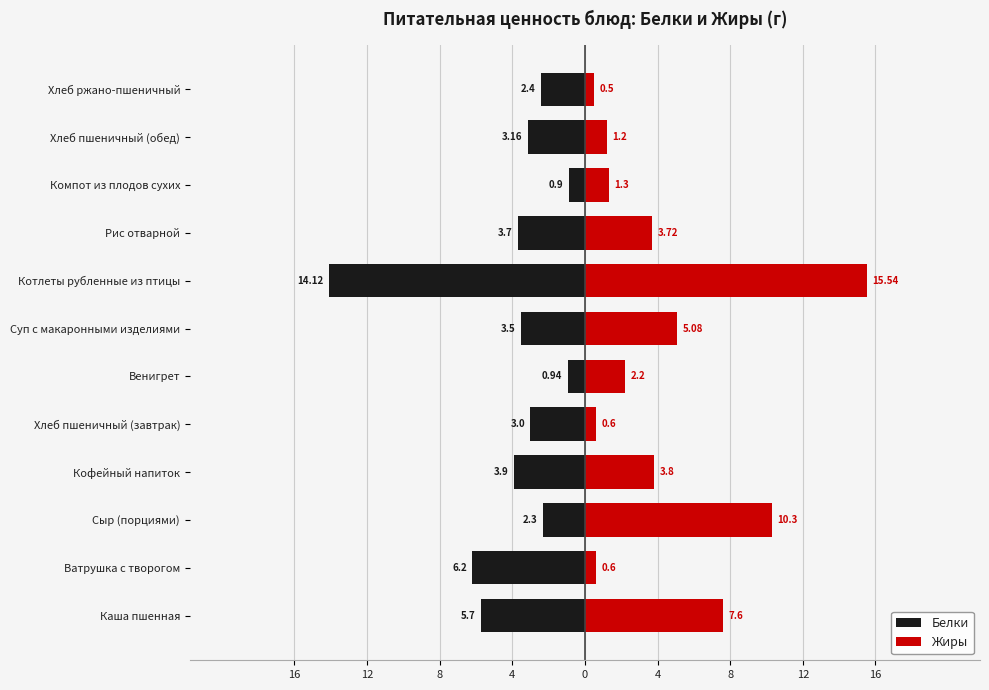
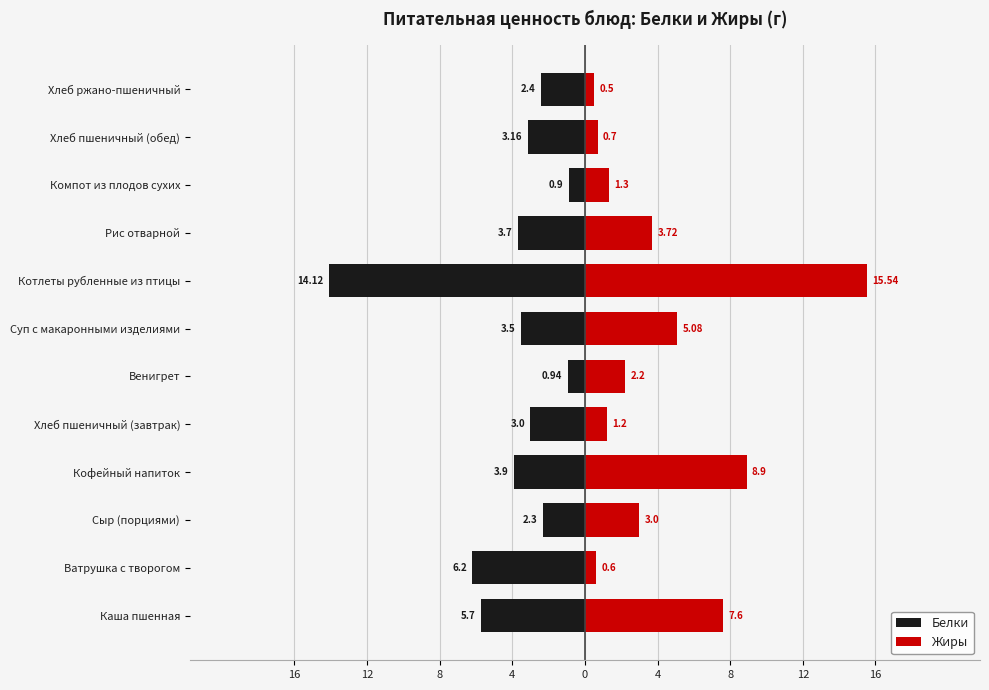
  {
    "Жиры": {
      "Хлеб ржано-пшеничный": 0.5,
-     "Хлеб пшеничный (обед)": 1.2,
+     "Хлеб пшеничный (обед)": 0.7,
      "Компот из плодов сухих": 1.3,
      "Рис отварной": 3.72,
      "Котлеты рубленные из птицы": 15.54,
      "Суп с макаронными изделиями": 5.08,
      "Венигрет": 2.2,
-     "Хлеб пшеничный (завтрак)": 0.6,
-     "Кофейный напиток": 3.8,
-     "Сыр (порциями)": 10.3,
+     "Хлеб пшеничный (завтрак)": 1.2,
+     "Кофейный напиток": 8.9,
+     "Сыр (порциями)": 3.0,
      "Ватрушка с творогом": 0.6,
      "Каша пшенная": 7.6
    }
  }
